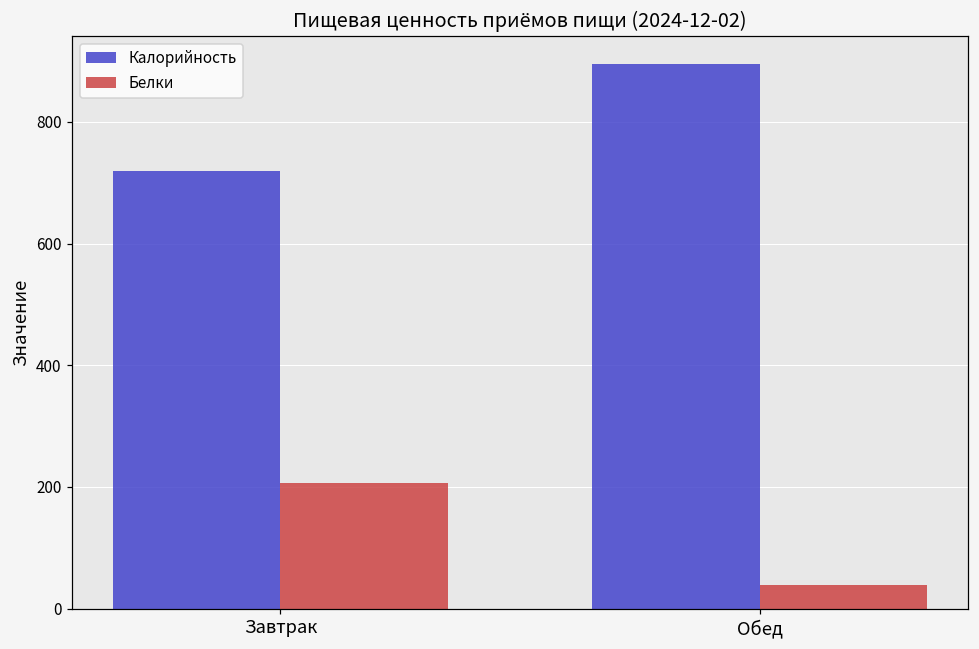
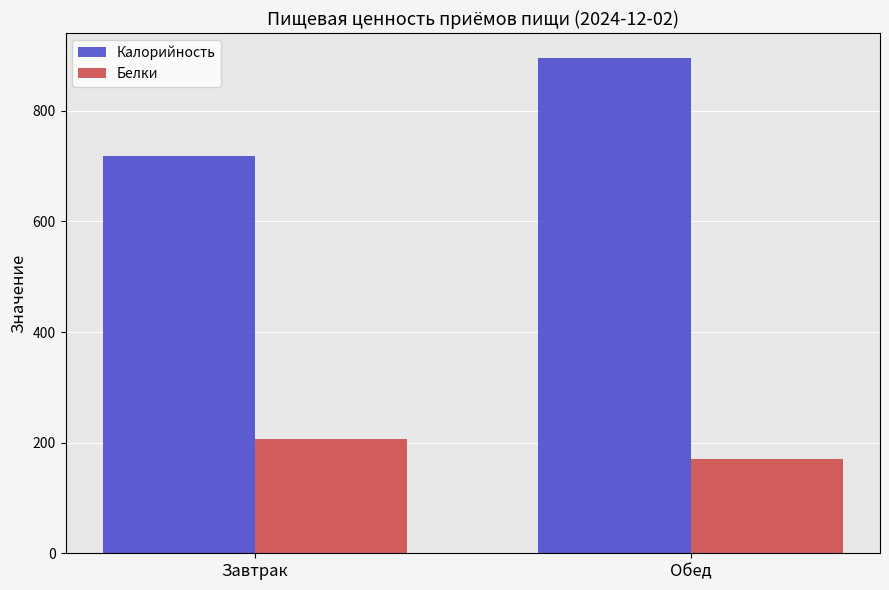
  {
    "Калорийность": {
      "Завтрак": 720,
      "Обед": 900
    },
    "Белки": {
      "Завтрак": 210,
-     "Обед": 40
+     "Обед": 170
    }
  }
